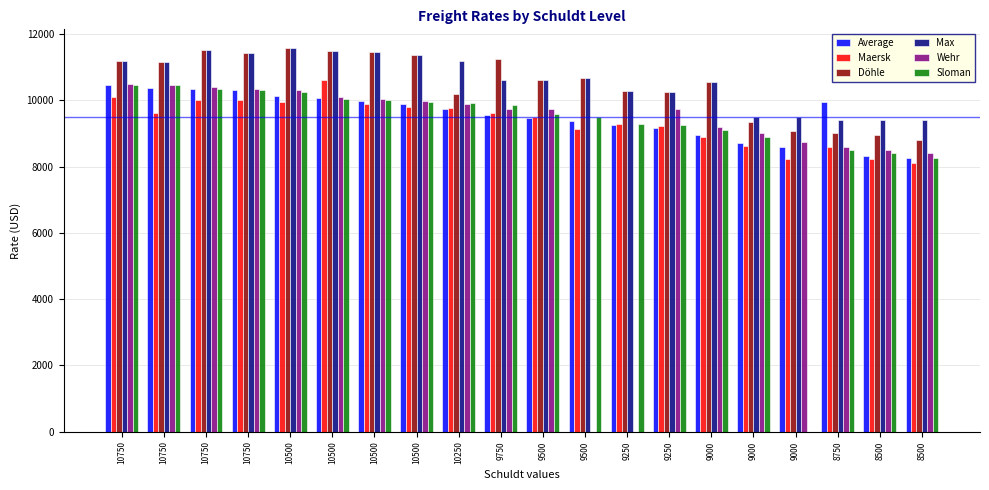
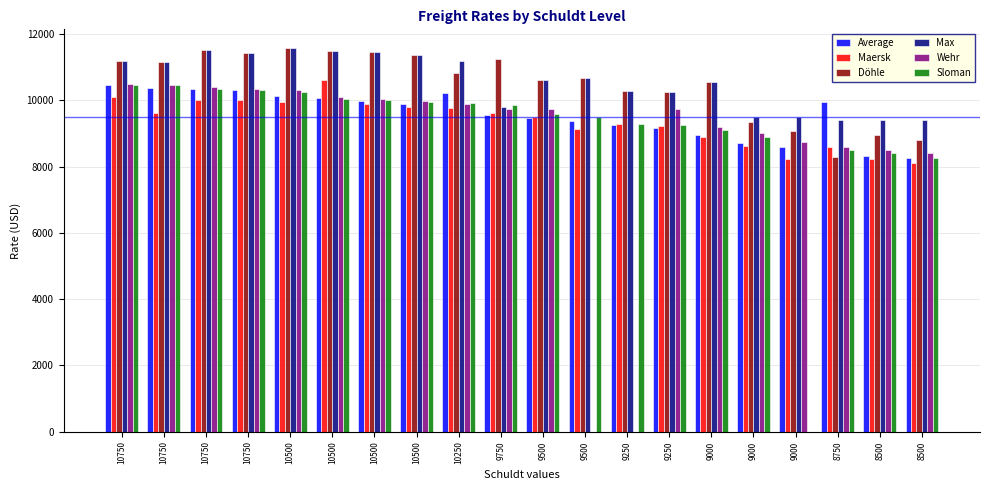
  {
    "Average": {
-     "10250": 9700,
+     "10250": 10200,
      "9750": 9600,
      "8750": 9900
    },
    "Maersk": {
      "10250": 9800,
      "9750": 9600,
      "8750": 8600
    },
    "Döhle": {
-     "10250": 10200,
+     "10250": 10800,
      "9750": 11300,
-     "8750": 9000
+     "8750": 8300
    },
    "Max": {
      "10250": 11200,
-     "9750": 10600,
+     "9750": 9800,
      "8750": 9400
    }
  }
